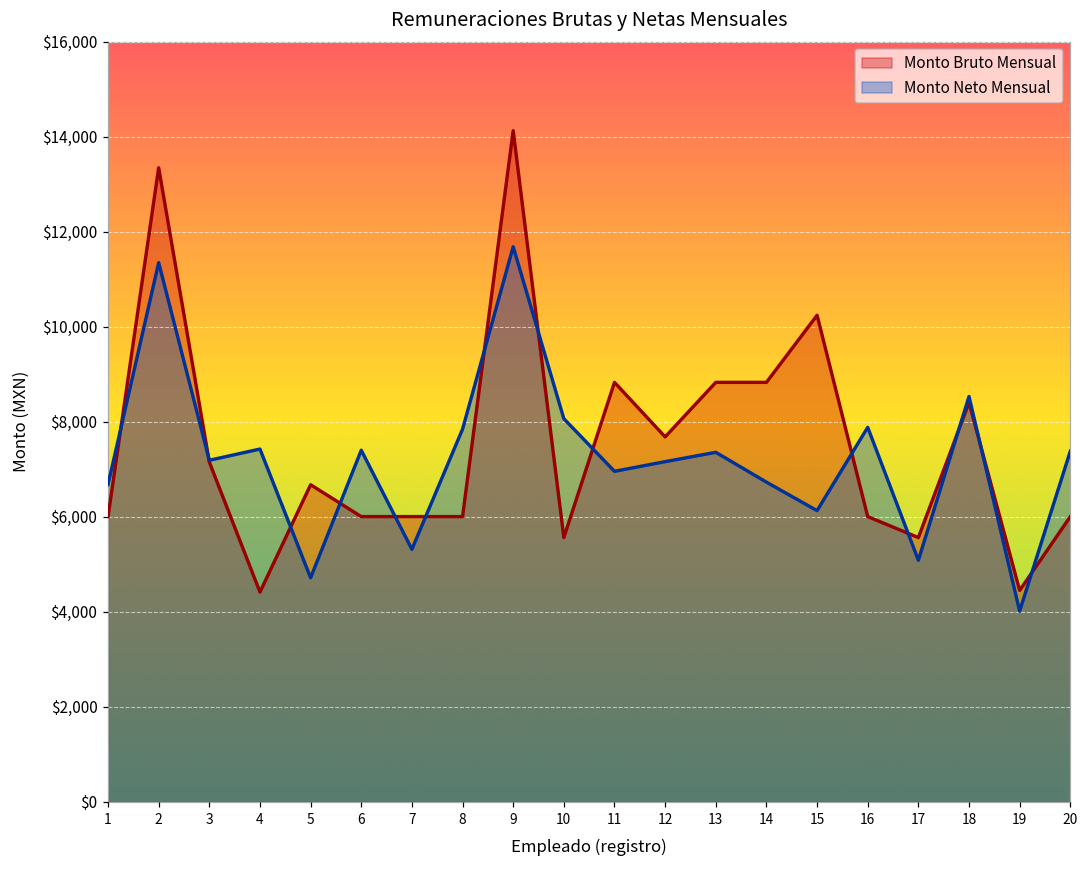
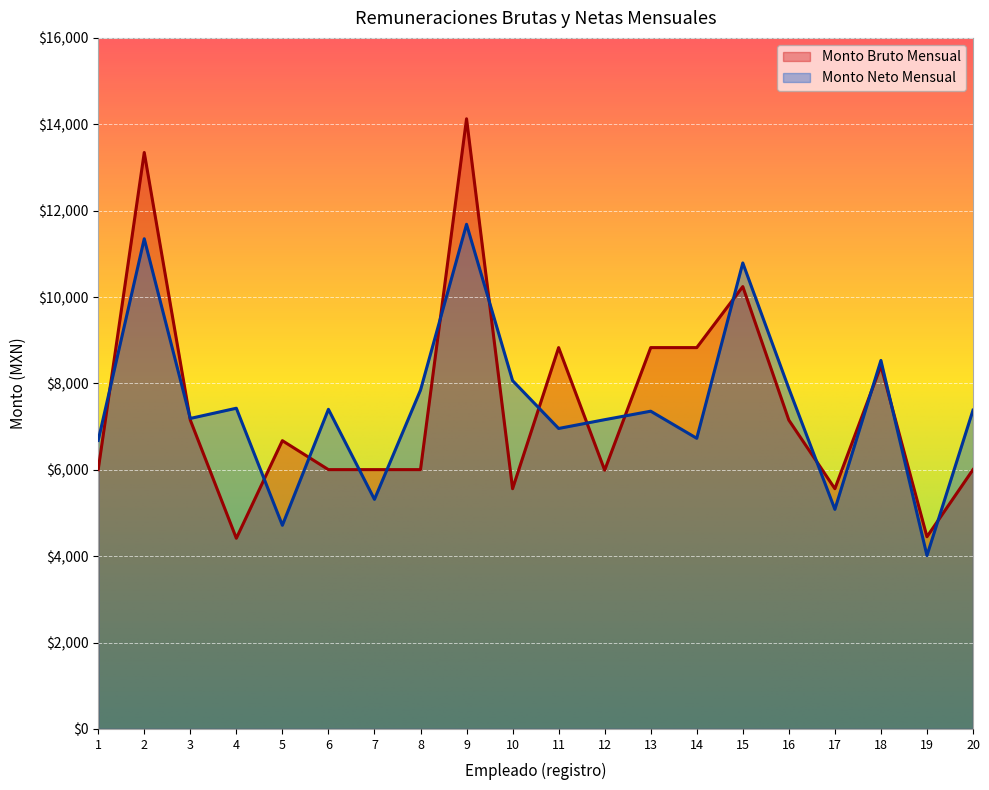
  {
    "Monto Bruto Mensual": {
      "1": "$6,000",
      "2": "$13,300",
      "4": "$4,400",
      "5": "$6,700",
      "6": "$6,000",
      "7": "$6,000",
      "8": "$6,000",
      "9": "$14,100",
      "10": "$5,600",
      "11": "$8,800",
-     "12": "$7,700",
+     "12": "$6,000",
      "13": "$8,800",
      "14": "$8,800",
      "15": "$10,200",
-     "16": "$6,000",
+     "16": "$7,200",
      "17": "$5,600",
      "18": "$8,400",
      "19": "$4,400",
      "20": "$6,000"
    },
    "Monto Neto Mensual": {
      "1": "$6,700",
      "2": "$11,300",
      "4": "$7,400",
      "5": "$4,700",
      "6": "$7,400",
      "7": "$5,300",
      "8": "$7,800",
      "9": "$11,700",
      "10": "$8,100",
      "11": "$7,000",
      "12": "$7,200",
      "13": "$7,400",
      "14": "$6,700",
-     "15": "$6,100",
+     "15": "$10,800",
      "16": "$7,900",
      "17": "$5,100",
      "18": "$8,500",
      "19": "$4,000",
      "20": "$7,400"
    }
  }
